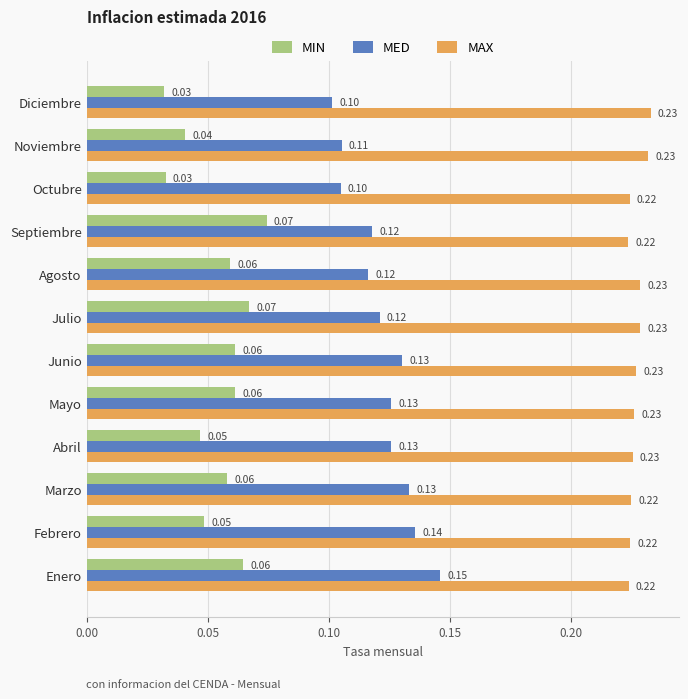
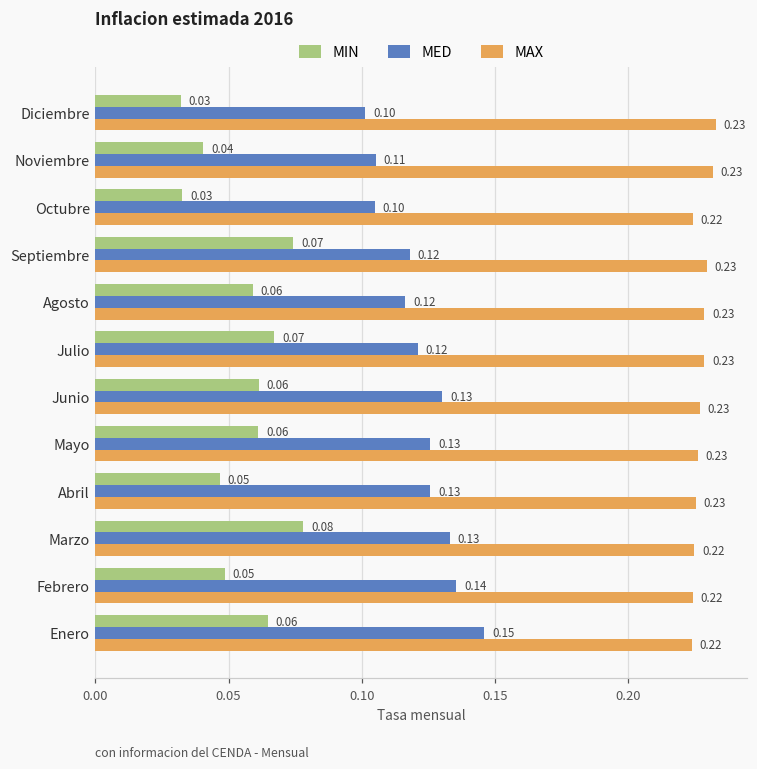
  {
    "MIN": {
      "Diciembre": 0.03,
      "Noviembre": 0.04,
      "Octubre": 0.03,
      "Septiembre": 0.07,
      "Agosto": 0.06,
      "Julio": 0.07,
      "Junio": 0.06,
      "Mayo": 0.06,
      "Abril": 0.05,
-     "Marzo": 0.06,
+     "Marzo": 0.08,
      "Febrero": 0.05,
      "Enero": 0.06
    },
    "MED": {
      "Diciembre": 0.10,
      "Noviembre": 0.11,
      "Octubre": 0.10,
      "Septiembre": 0.12,
      "Agosto": 0.12,
      "Julio": 0.12,
      "Junio": 0.13,
      "Mayo": 0.13,
      "Abril": 0.13,
      "Marzo": 0.13,
      "Febrero": 0.14,
      "Enero": 0.15
    },
    "MAX": {
      "Diciembre": 0.23,
      "Noviembre": 0.23,
      "Octubre": 0.22,
-     "Septiembre": 0.22,
+     "Septiembre": 0.23,
      "Agosto": 0.23,
      "Julio": 0.23,
      "Junio": 0.23,
      "Mayo": 0.23,
      "Abril": 0.23,
      "Marzo": 0.22,
      "Febrero": 0.22,
      "Enero": 0.22
    }
  }
